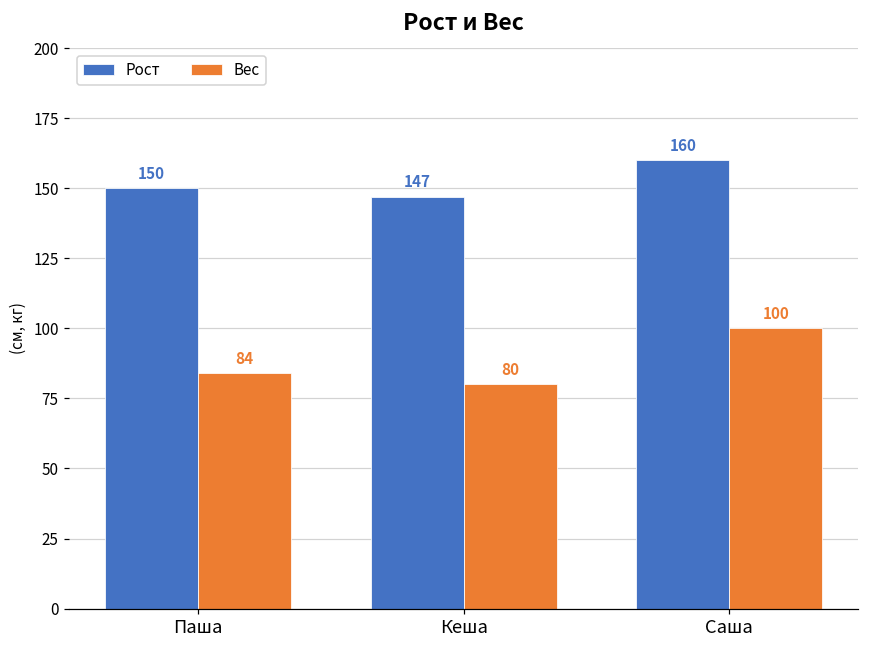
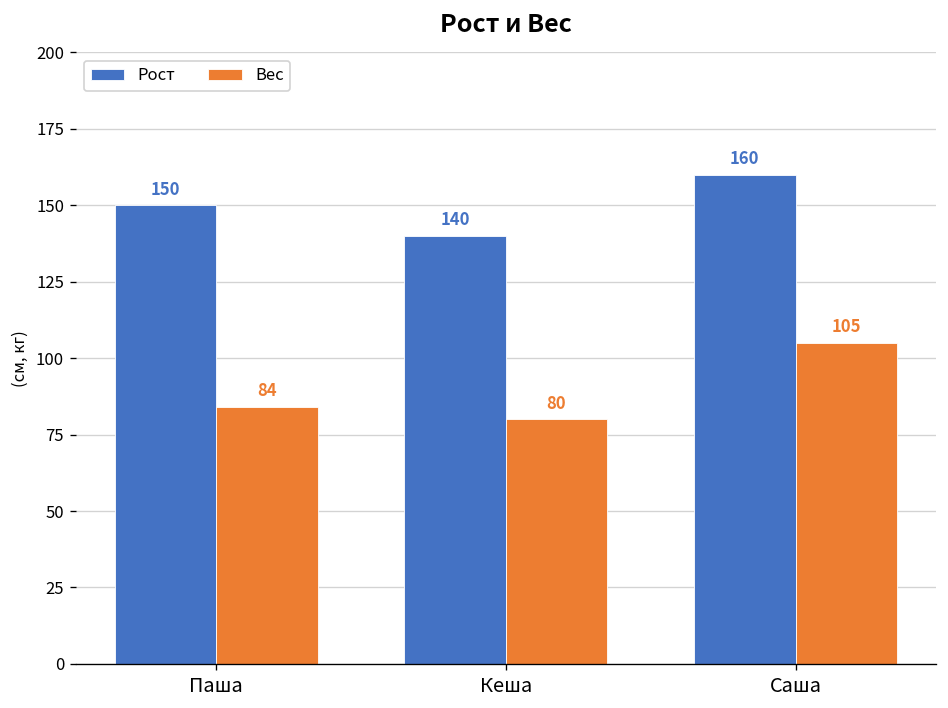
  {
    "Рост": {
      "Паша": 150,
-     "Кеша": 147,
+     "Кеша": 140,
      "Саша": 160
    },
    "Вес": {
      "Паша": 84,
      "Кеша": 80,
-     "Саша": 100
+     "Саша": 105
    }
  }
